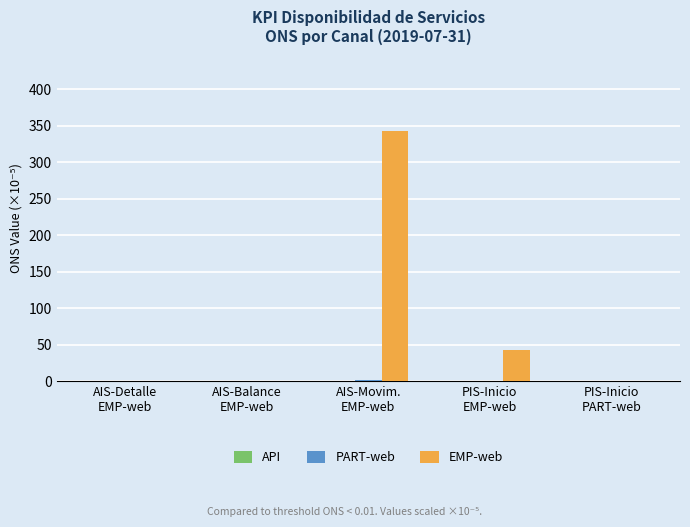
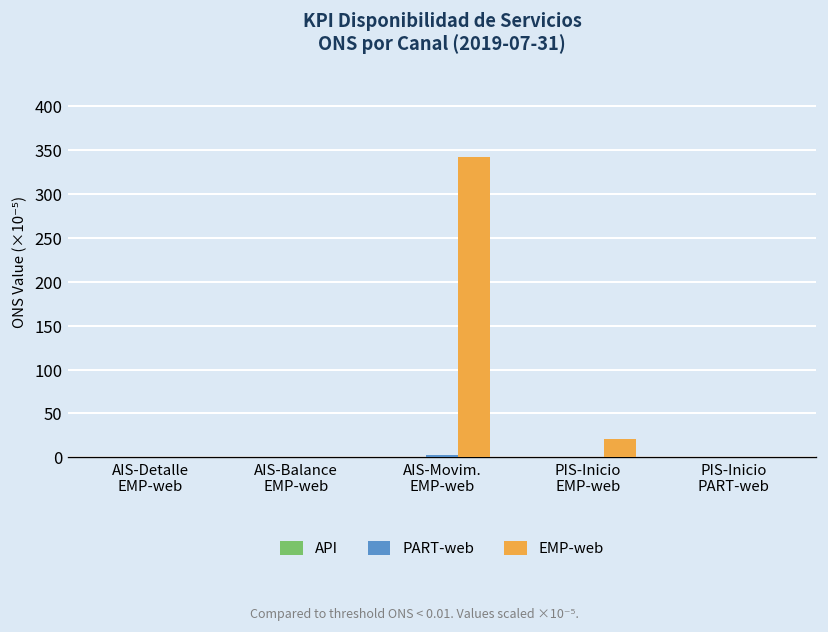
  {
    "API": {
      "AIS-Detalle EMP-web": 0,
      "AIS-Balance EMP-web": 0,
      "AIS-Movim. EMP-web": 0,
      "PIS-Inicio EMP-web": 0,
      "PIS-Inicio PART-web": 0
    },
    "PART-web": {
      "PIS-Inicio EMP-web": 0,
      "PIS-Inicio PART-web": 0
    },
    "EMP-web": {
      "AIS-Detalle EMP-web": 0,
      "AIS-Balance EMP-web": 0,
      "AIS-Movim. EMP-web": 340,
-     "PIS-Inicio EMP-web": 40,
+     "PIS-Inicio EMP-web": 20,
      "PIS-Inicio PART-web": 0
    }
  }
